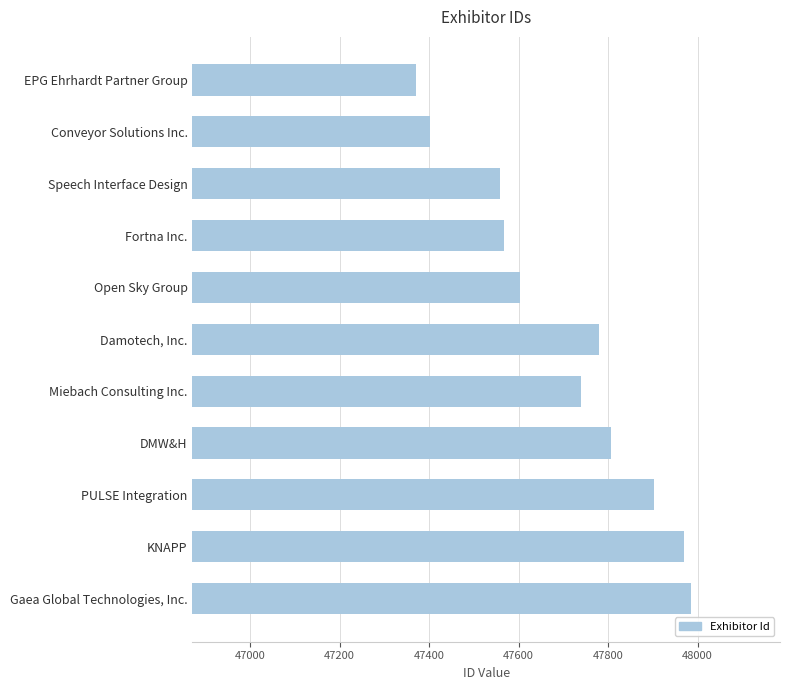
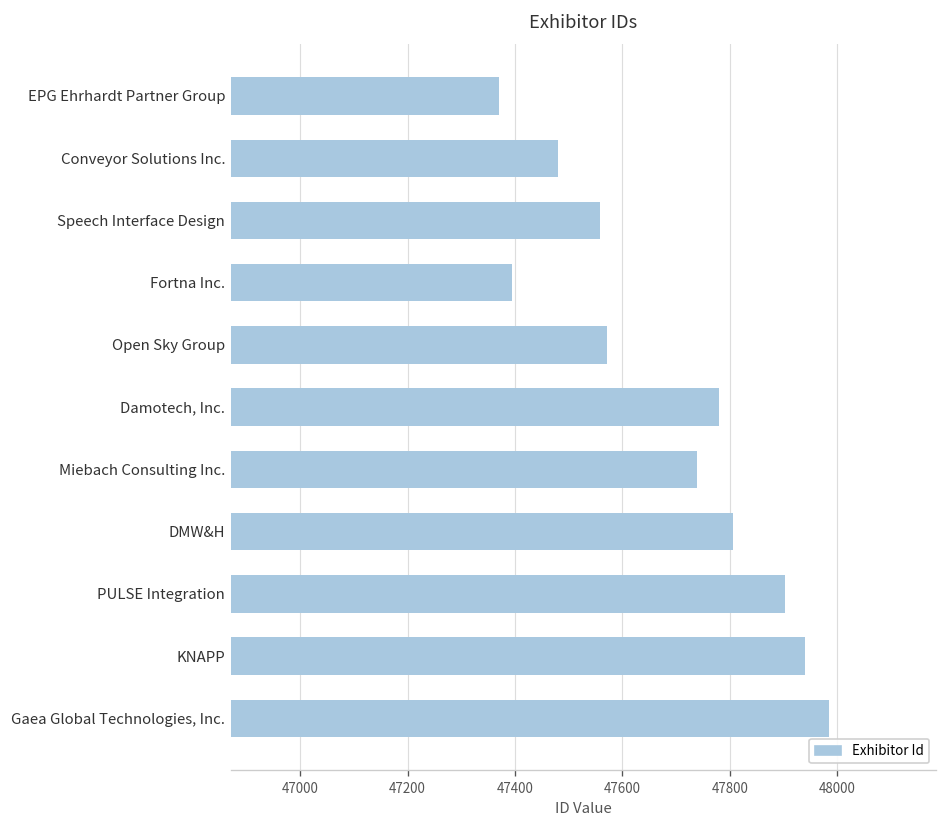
  {
    "EPG Ehrhardt Partner Group": 47370,
-   "Conveyor Solutions Inc.": 47400,
+   "Conveyor Solutions Inc.": 47480,
    "Speech Interface Design": 47560,
-   "Fortna Inc.": 47570,
-   "Open Sky Group": 47600,
+   "Fortna Inc.": 47400,
+   "Open Sky Group": 47570,
    "Damotech, Inc.": 47780,
    "Miebach Consulting Inc.": 47740,
    "DMW&H": 47810,
    "PULSE Integration": 47900,
-   "KNAPP": 47970,
+   "KNAPP": 47940,
    "Gaea Global Technologies, Inc.": 47980
  }
